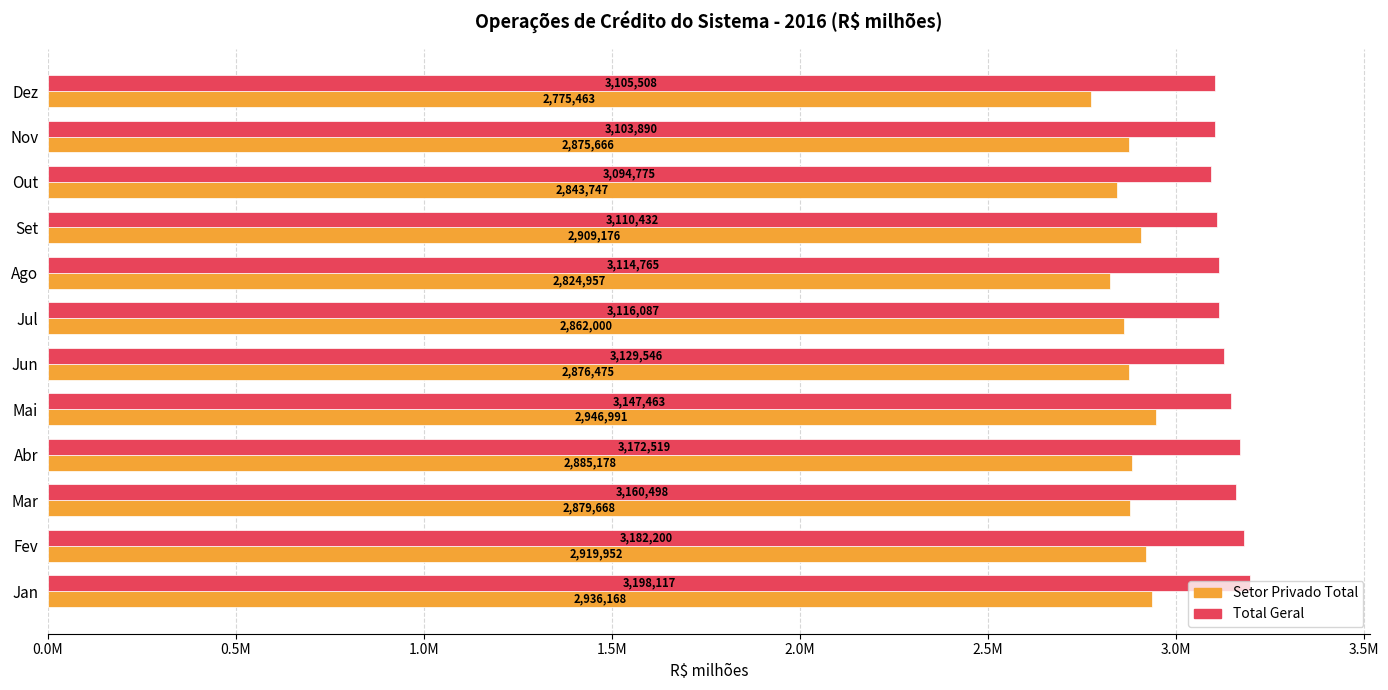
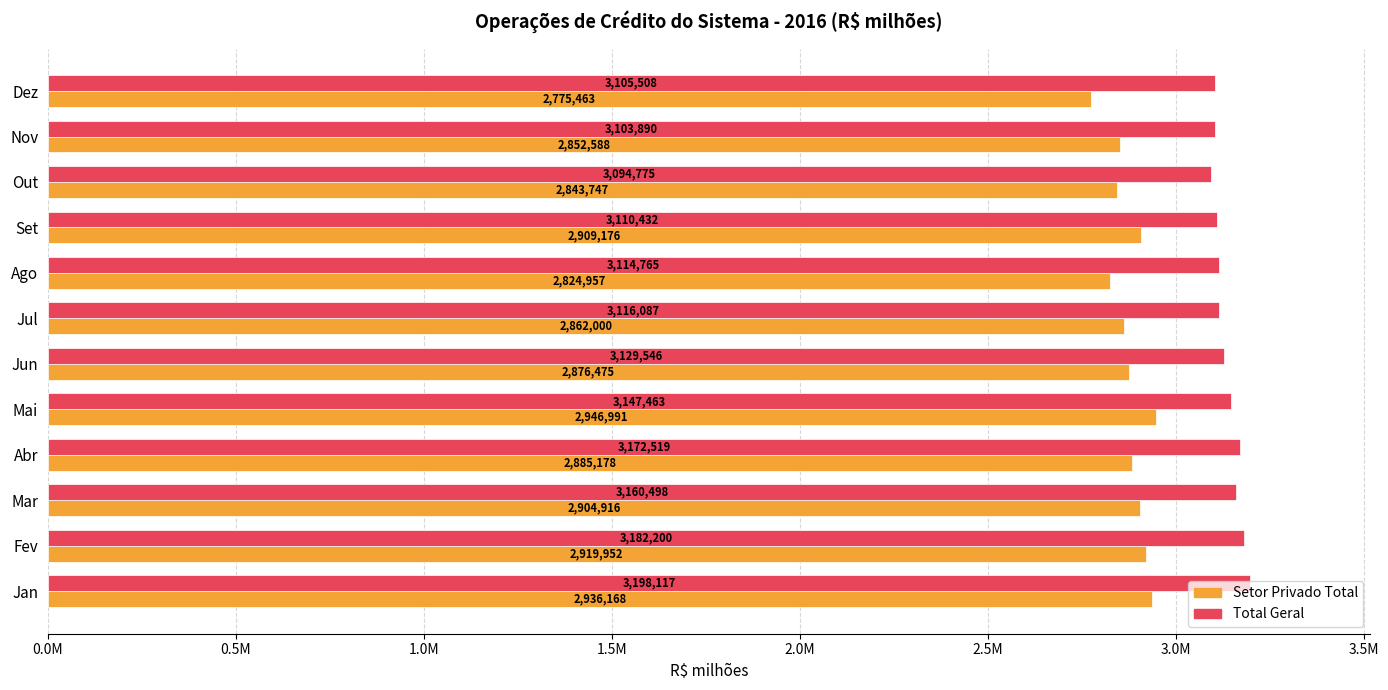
  {
    "Setor Privado Total": {
      "Dez": "2,775,463",
-     "Nov": "2,875,666",
+     "Nov": "2,852,588",
      "Out": "2,843,747",
      "Set": "2,909,176",
      "Ago": "2,824,957",
      "Jul": "2,862,000",
      "Jun": "2,876,475",
      "Mai": "2,946,991",
      "Abr": "2,885,178",
-     "Mar": "2,879,668",
+     "Mar": "2,904,916",
      "Fev": "2,919,952",
      "Jan": "2,936,168"
    },
    "Total Geral": {
      "Dez": "3,105,508",
      "Nov": "3,103,890",
      "Out": "3,094,775",
      "Set": "3,110,432",
      "Ago": "3,114,765",
      "Jul": "3,116,087",
      "Jun": "3,129,546",
      "Mai": "3,147,463",
      "Abr": "3,172,519",
      "Mar": "3,160,498",
      "Fev": "3,182,200"
    }
  }
